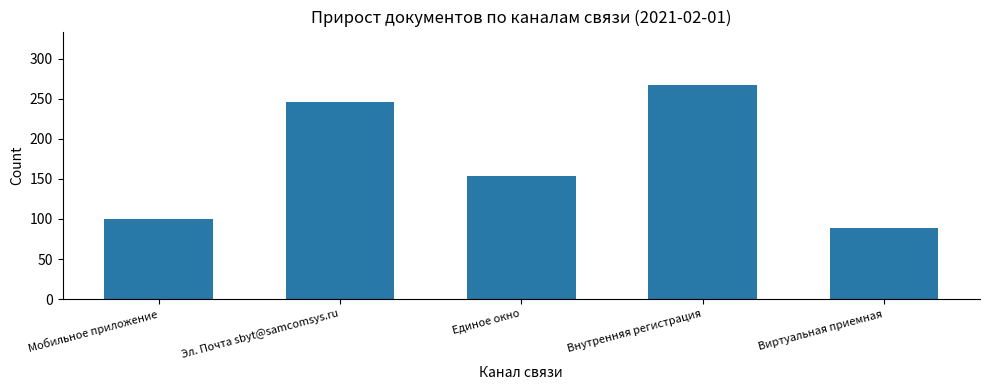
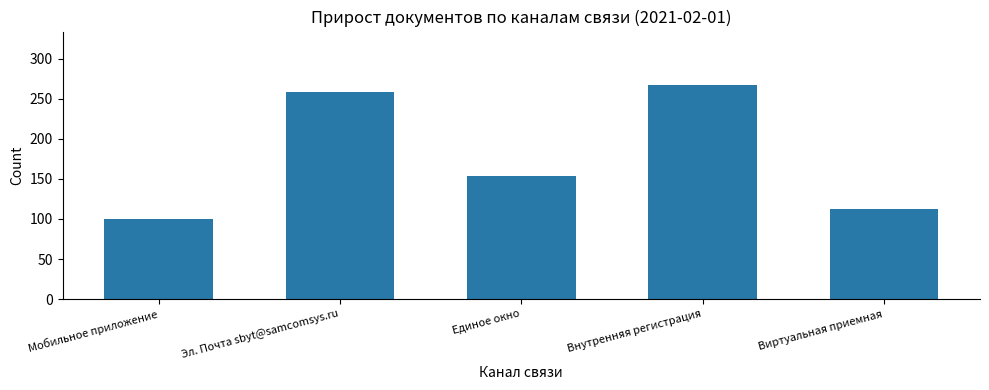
  {
    "Мобильное приложение": 100,
-   "Эл. Почта sbyt@samcomsys.ru": 250,
+   "Эл. Почта sbyt@samcomsys.ru": 260,
    "Единое окно": 150,
    "Внутренняя регистрация": 270,
-   "Виртуальная приемная": 90
+   "Виртуальная приемная": 110
  }
